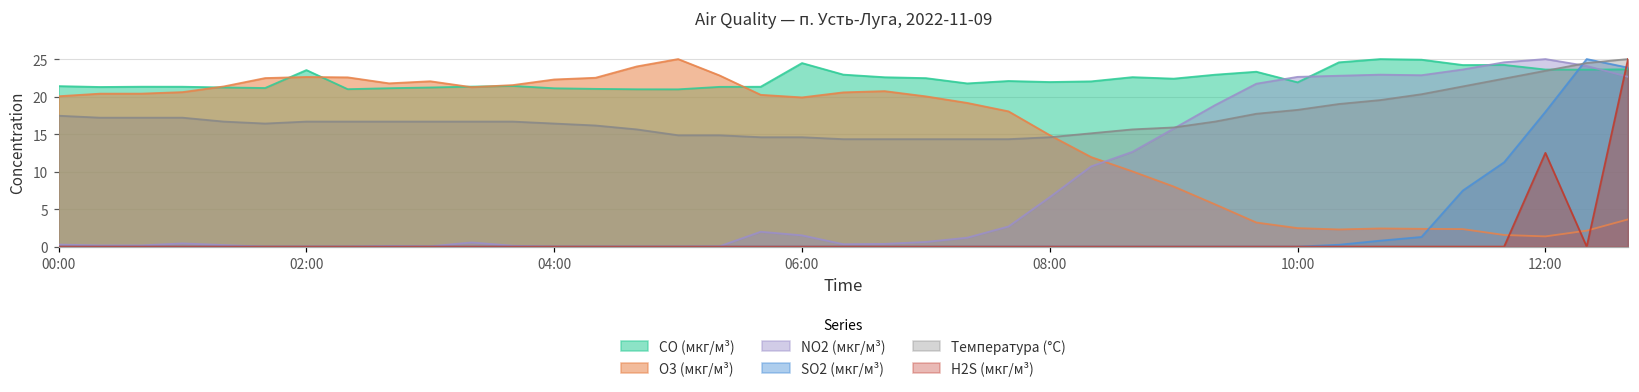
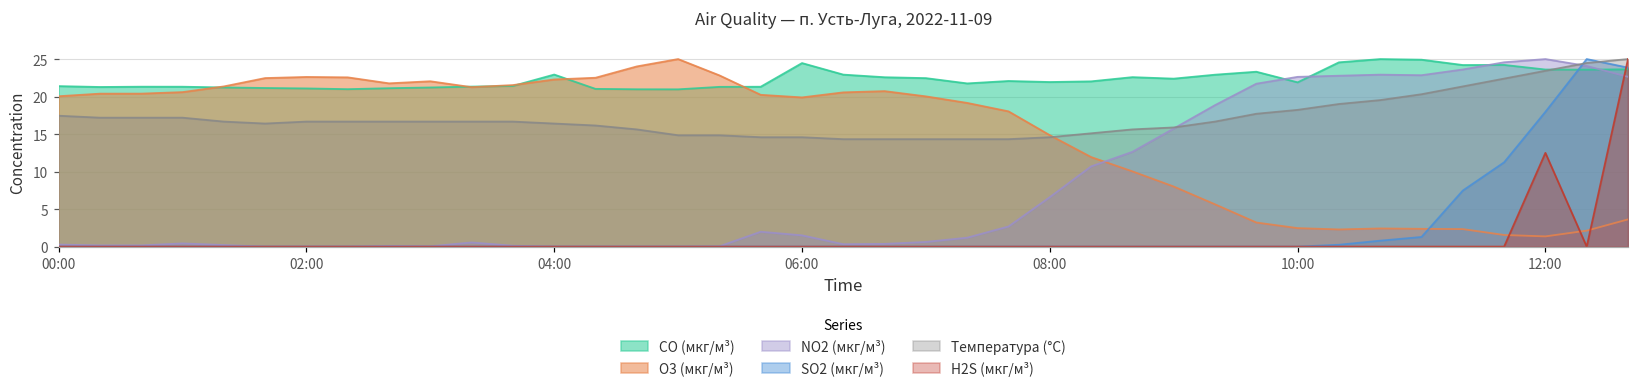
  {
    "CO (мкг/м³)": {
      "00:00": 21,
-     "02:00": 24,
-     "04:00": 21,
+     "02:00": 21,
+     "04:00": 23,
      "06:00": 24,
      "08:00": 22,
      "10:00": 22
    }
  }
